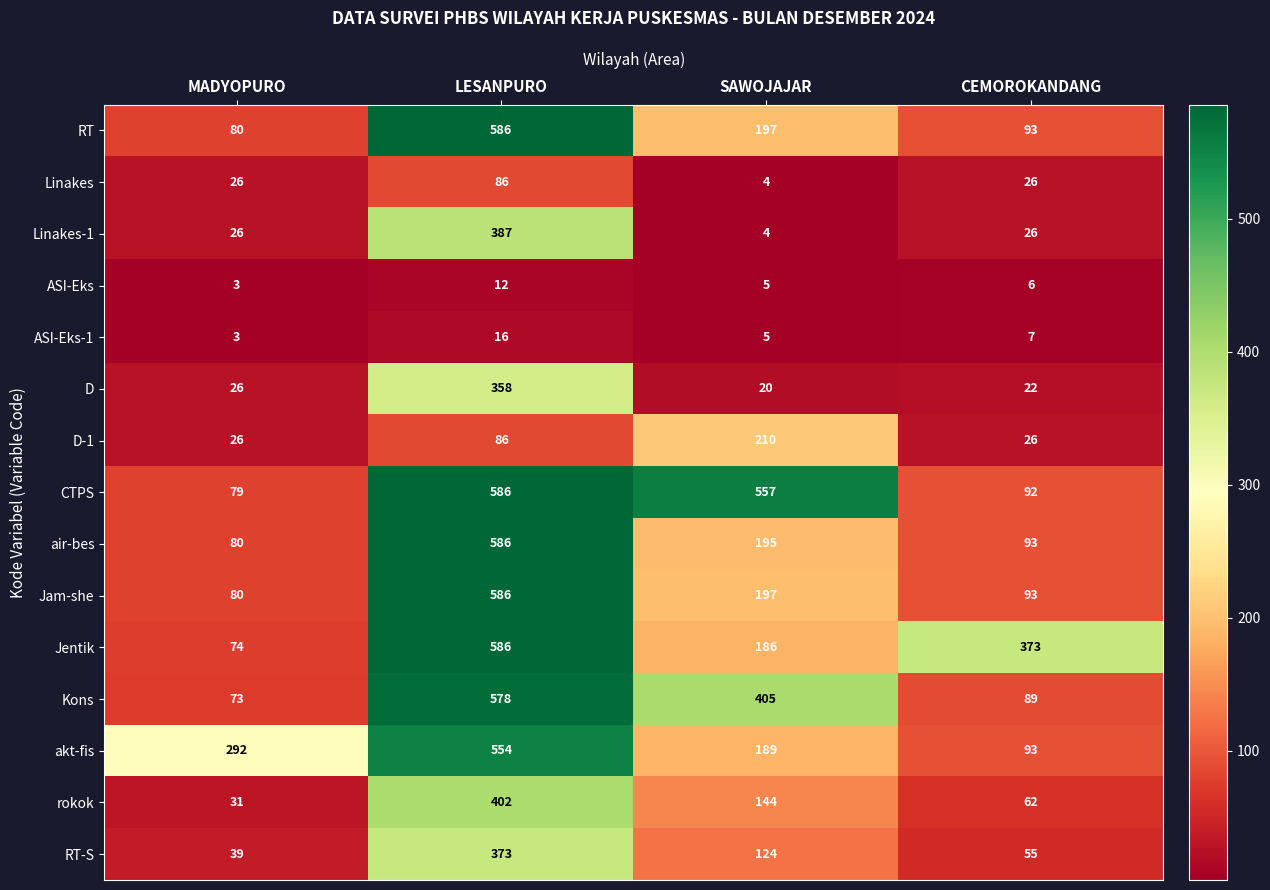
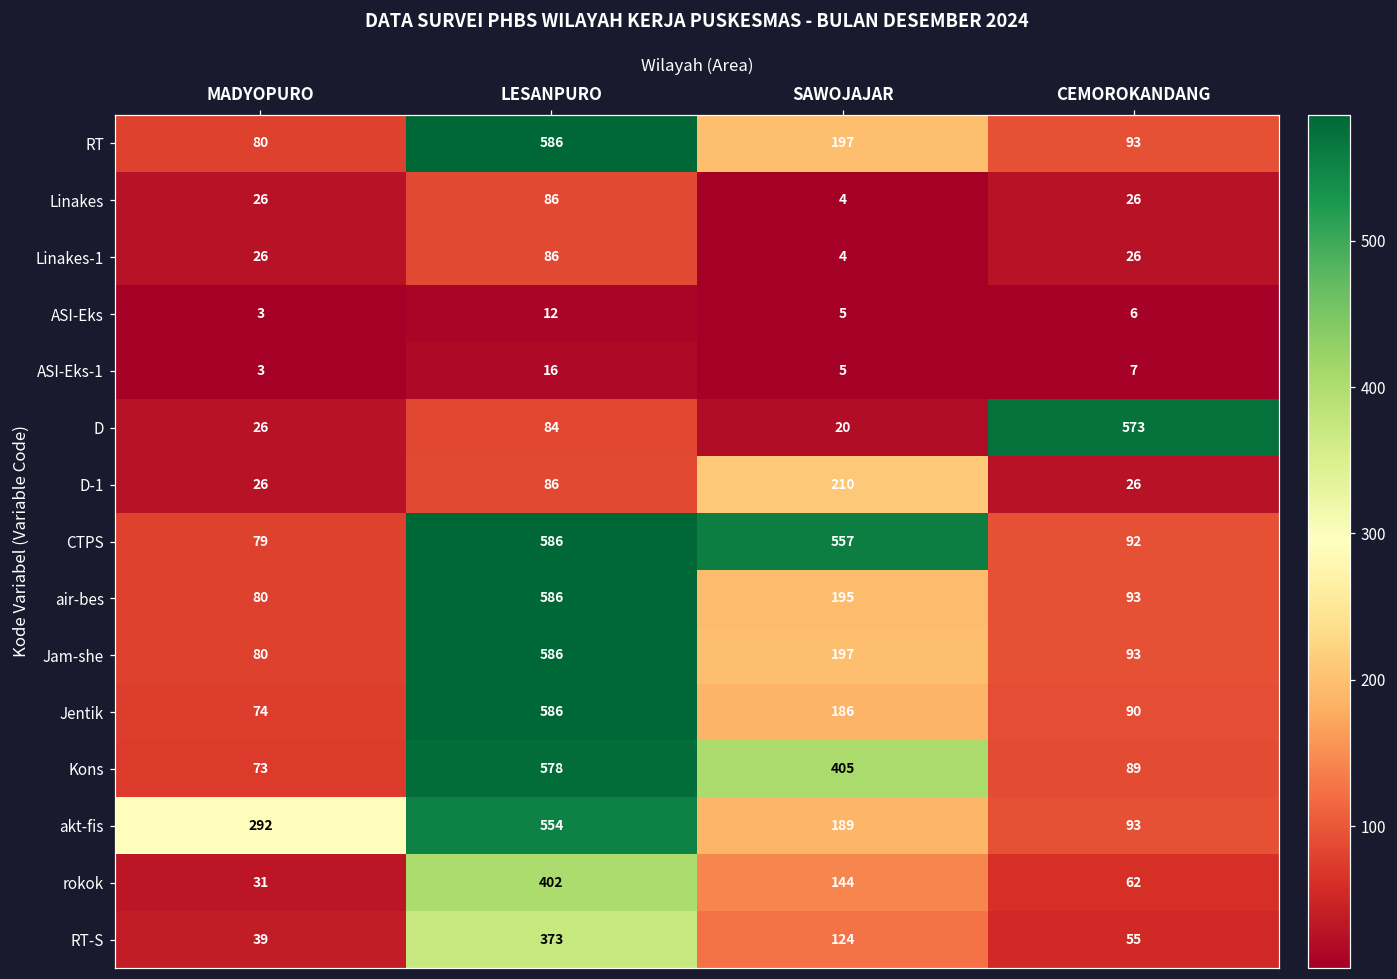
  {
    "RT": {
      "MADYOPURO": 80,
      "LESANPURO": 586,
      "SAWOJAJAR": 197,
      "CEMOROKANDANG": 93
    },
    "Linakes": {
      "MADYOPURO": 26,
      "LESANPURO": 86,
      "SAWOJAJAR": 4,
      "CEMOROKANDANG": 26
    },
    "Linakes-1": {
      "MADYOPURO": 26,
-     "LESANPURO": 387,
+     "LESANPURO": 86,
      "SAWOJAJAR": 4,
      "CEMOROKANDANG": 26
    },
    "ASI-Eks": {
      "MADYOPURO": 3,
      "LESANPURO": 12,
      "SAWOJAJAR": 5,
      "CEMOROKANDANG": 6
    },
    "ASI-Eks-1": {
      "MADYOPURO": 3,
      "LESANPURO": 16,
      "SAWOJAJAR": 5,
      "CEMOROKANDANG": 7
    },
    "D": {
      "MADYOPURO": 26,
-     "LESANPURO": 358,
+     "LESANPURO": 84,
      "SAWOJAJAR": 20,
-     "CEMOROKANDANG": 22
+     "CEMOROKANDANG": 573
    },
    "D-1": {
      "MADYOPURO": 26,
      "LESANPURO": 86,
      "SAWOJAJAR": 210,
      "CEMOROKANDANG": 26
    },
    "CTPS": {
      "MADYOPURO": 79,
      "LESANPURO": 586,
      "SAWOJAJAR": 557,
      "CEMOROKANDANG": 92
    },
    "air-bes": {
      "MADYOPURO": 80,
      "LESANPURO": 586,
      "SAWOJAJAR": 195,
      "CEMOROKANDANG": 93
    },
    "Jam-she": {
      "MADYOPURO": 80,
      "LESANPURO": 586,
      "SAWOJAJAR": 197,
      "CEMOROKANDANG": 93
    },
    "Jentik": {
      "MADYOPURO": 74,
      "LESANPURO": 586,
      "SAWOJAJAR": 186,
-     "CEMOROKANDANG": 373
+     "CEMOROKANDANG": 90
    },
    "Kons": {
      "MADYOPURO": 73,
      "LESANPURO": 578,
      "SAWOJAJAR": 405,
      "CEMOROKANDANG": 89
    },
    "akt-fis": {
      "MADYOPURO": 292,
      "LESANPURO": 554,
      "SAWOJAJAR": 189,
      "CEMOROKANDANG": 93
    },
    "rokok": {
      "MADYOPURO": 31,
      "LESANPURO": 402,
      "SAWOJAJAR": 144,
      "CEMOROKANDANG": 62
    },
    "RT-S": {
      "MADYOPURO": 39,
      "LESANPURO": 373,
      "SAWOJAJAR": 124,
      "CEMOROKANDANG": 55
    }
  }
